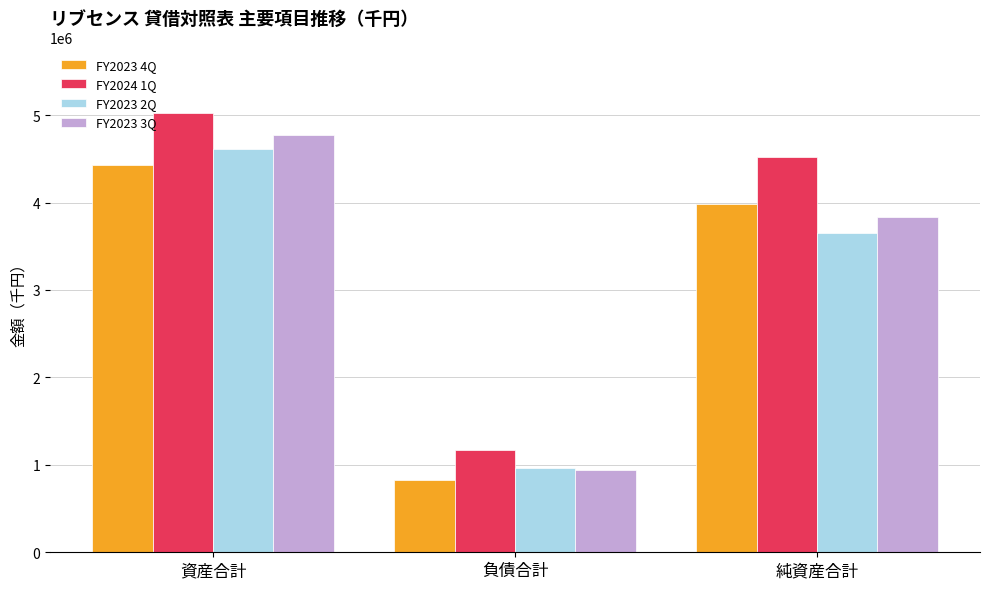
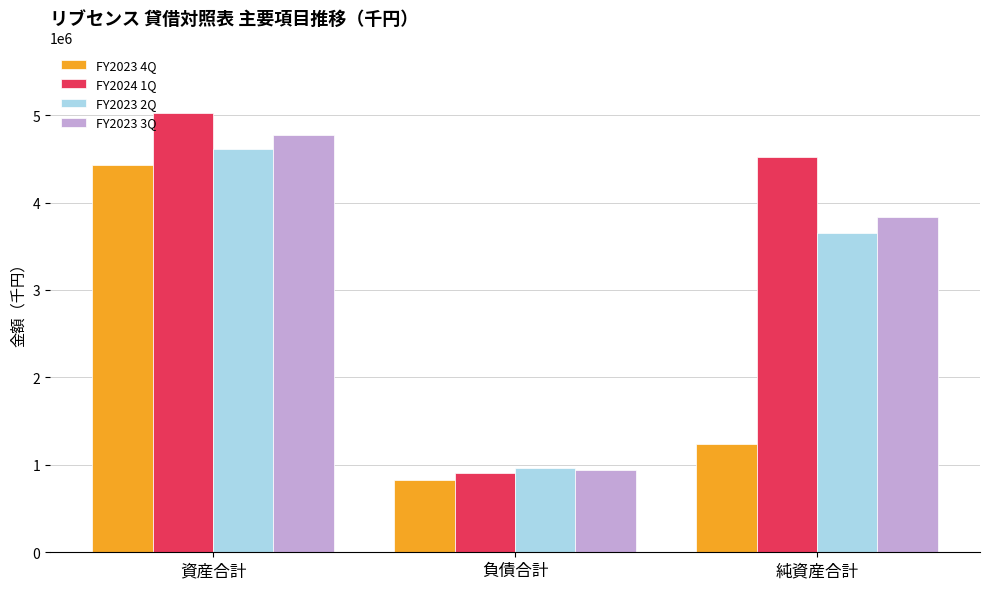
  {
    "FY2023 4Q": {
      "資産合計": 4400000,
      "負債合計": 800000,
-     "純資産合計": 4000000
+     "純資産合計": 1200000
    },
    "FY2024 1Q": {
      "資産合計": 5000000,
-     "負債合計": 1200000,
+     "負債合計": 900000,
      "純資産合計": 4500000
    }
  }
